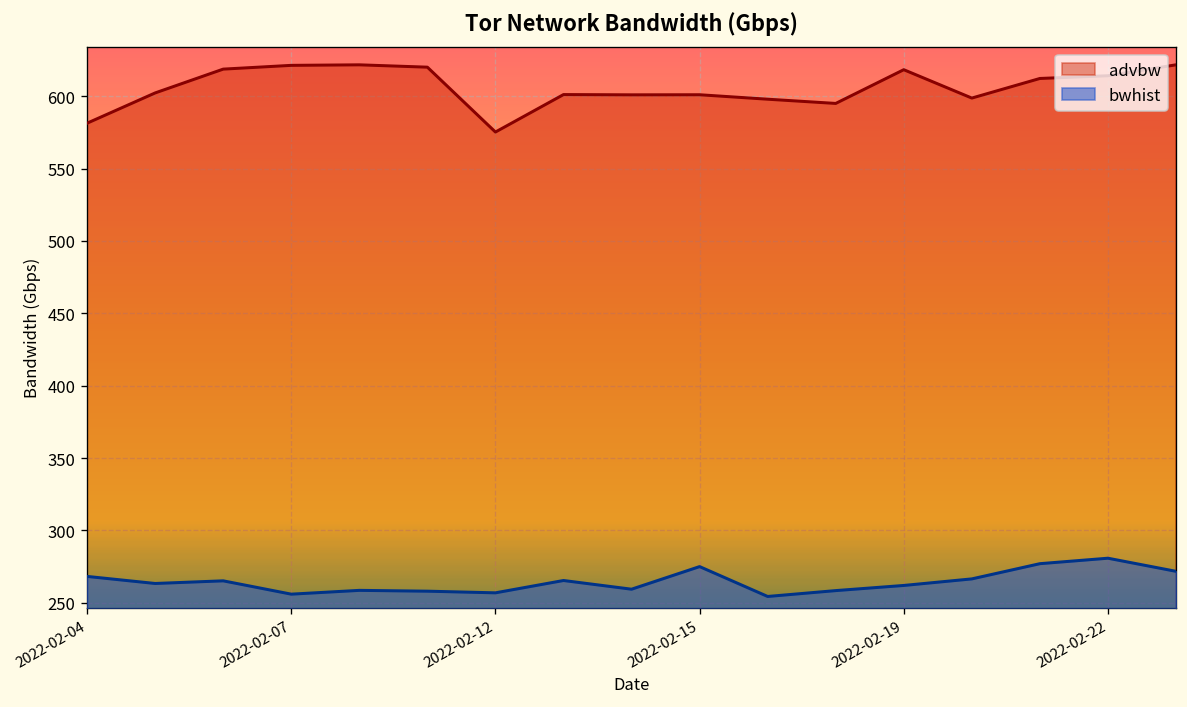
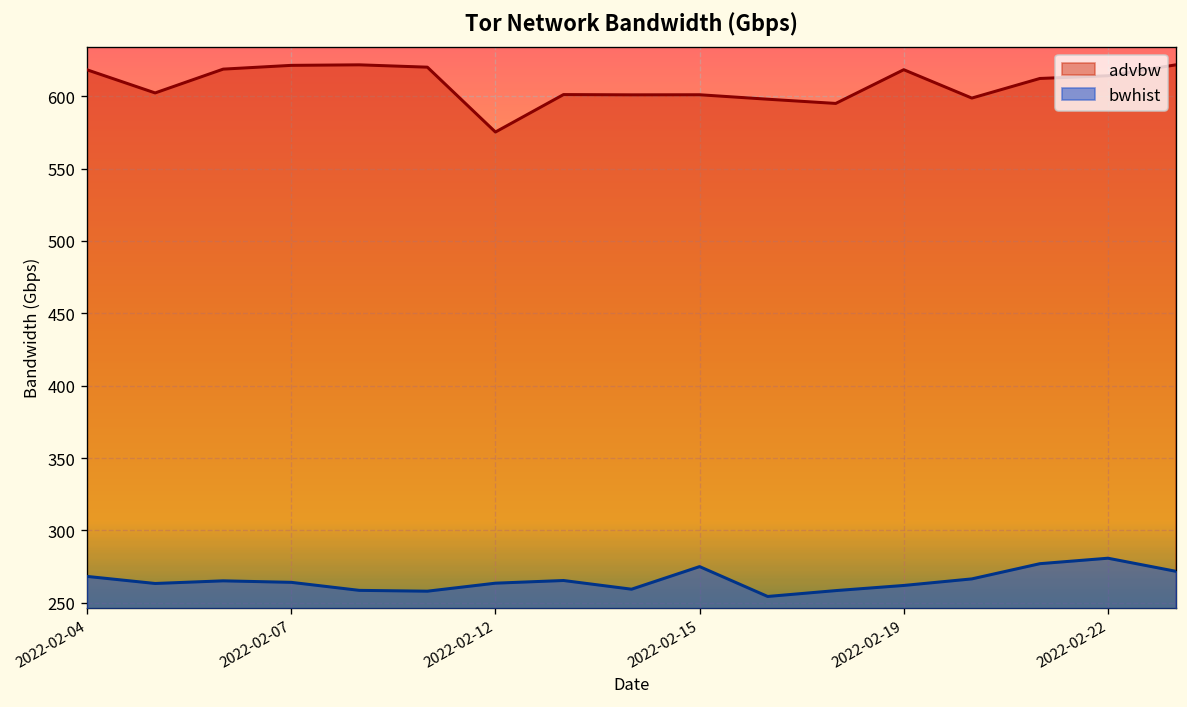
  {
    "advbw": {
-     "2022-02-04": 581,
+     "2022-02-04": 618,
      "2022-02-07": 621,
      "2022-02-12": 575,
      "2022-02-15": 601,
      "2022-02-19": 618
    },
    "bwhist": {
      "2022-02-04": 268,
-     "2022-02-07": 256,
-     "2022-02-12": 257,
+     "2022-02-07": 264,
+     "2022-02-12": 264,
      "2022-02-15": 275,
      "2022-02-19": 262,
      "2022-02-22": 281
    }
  }
